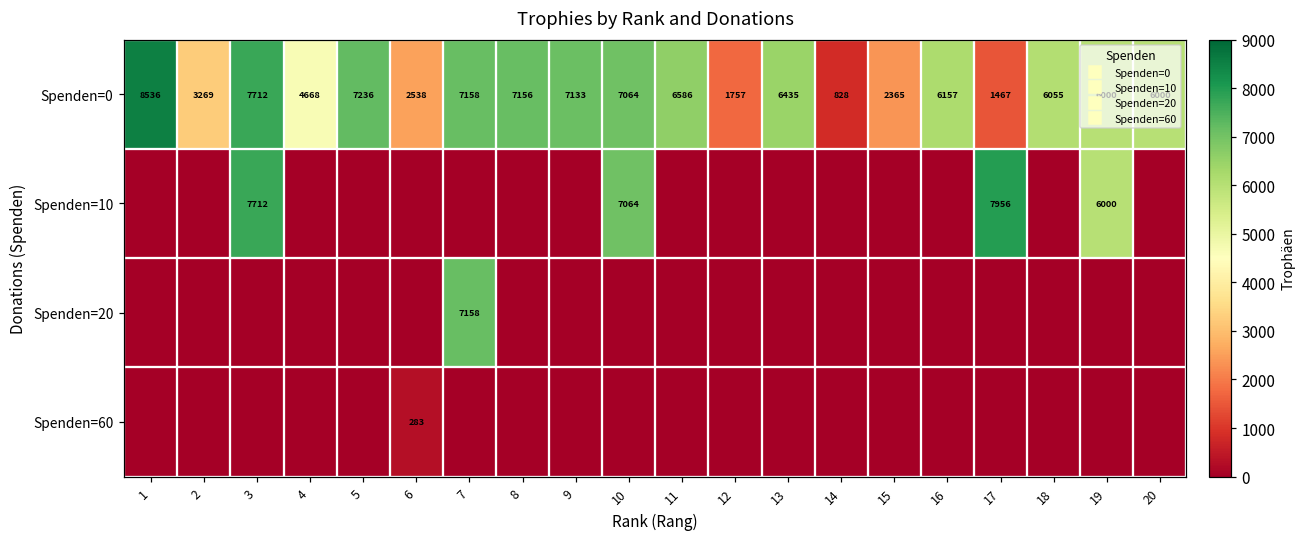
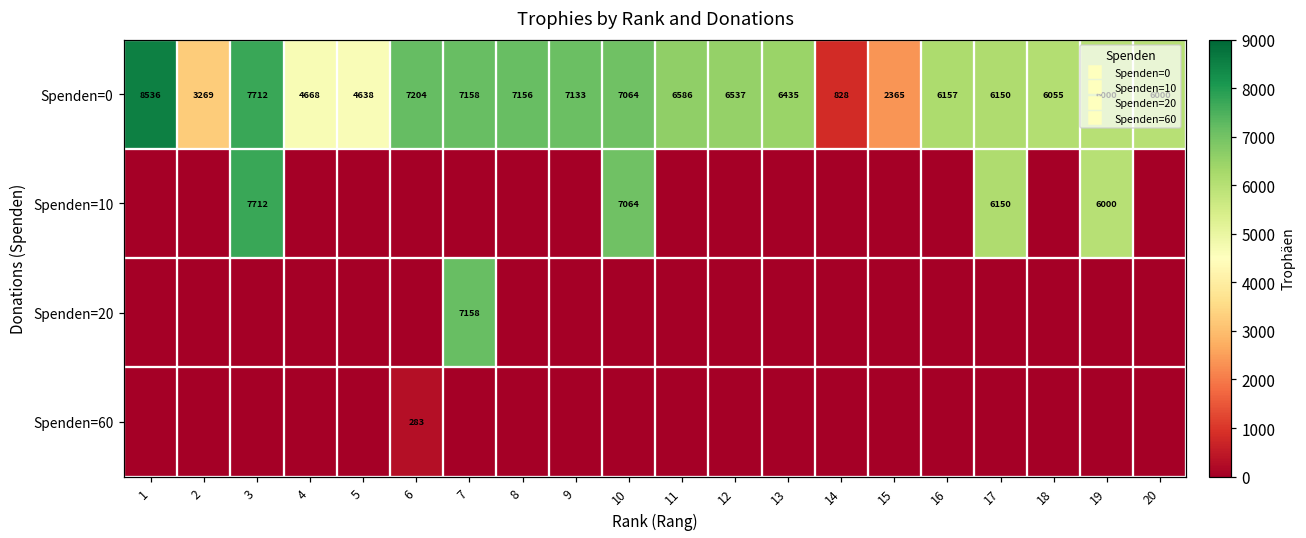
  {
    "Spenden=0": {
      "1": 8536,
      "2": 3269,
      "3": 7712,
      "4": 4668,
-     "5": 7236,
-     "6": 2538,
+     "5": 4638,
+     "6": 7204,
      "7": 7158,
      "8": 7156,
      "9": 7133,
      "10": 7064,
      "11": 6586,
-     "12": 1757,
+     "12": 6537,
      "13": 6435,
      "14": 828,
      "15": 2365,
      "16": 6157,
-     "17": 1467,
+     "17": 6150,
      "18": 6055
    },
    "Spenden=10": {
      "3": 7712,
      "10": 7064,
-     "17": 7956,
+     "17": 6150,
      "19": 6000
    },
    "Spenden=20": {
      "7": 7158
    },
    "Spenden=60": {
      "6": 283
    }
  }
